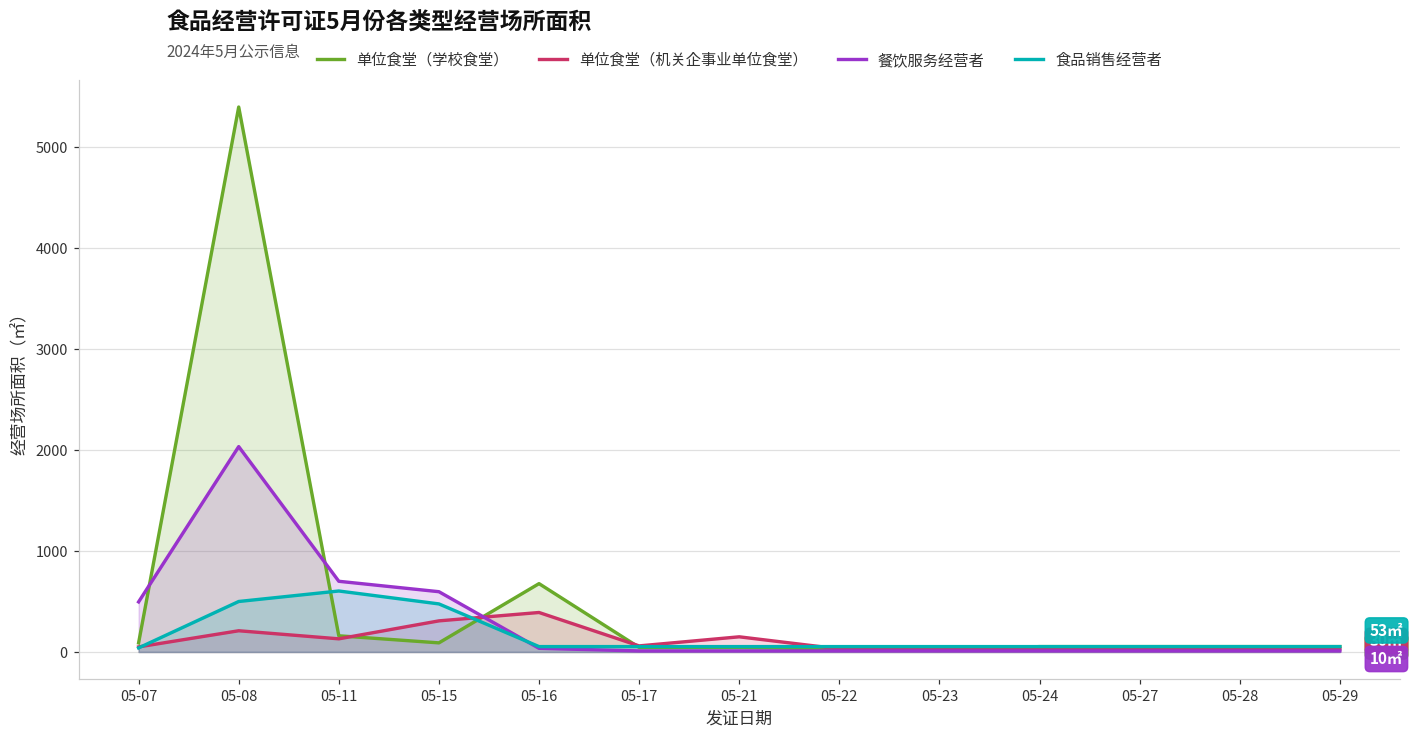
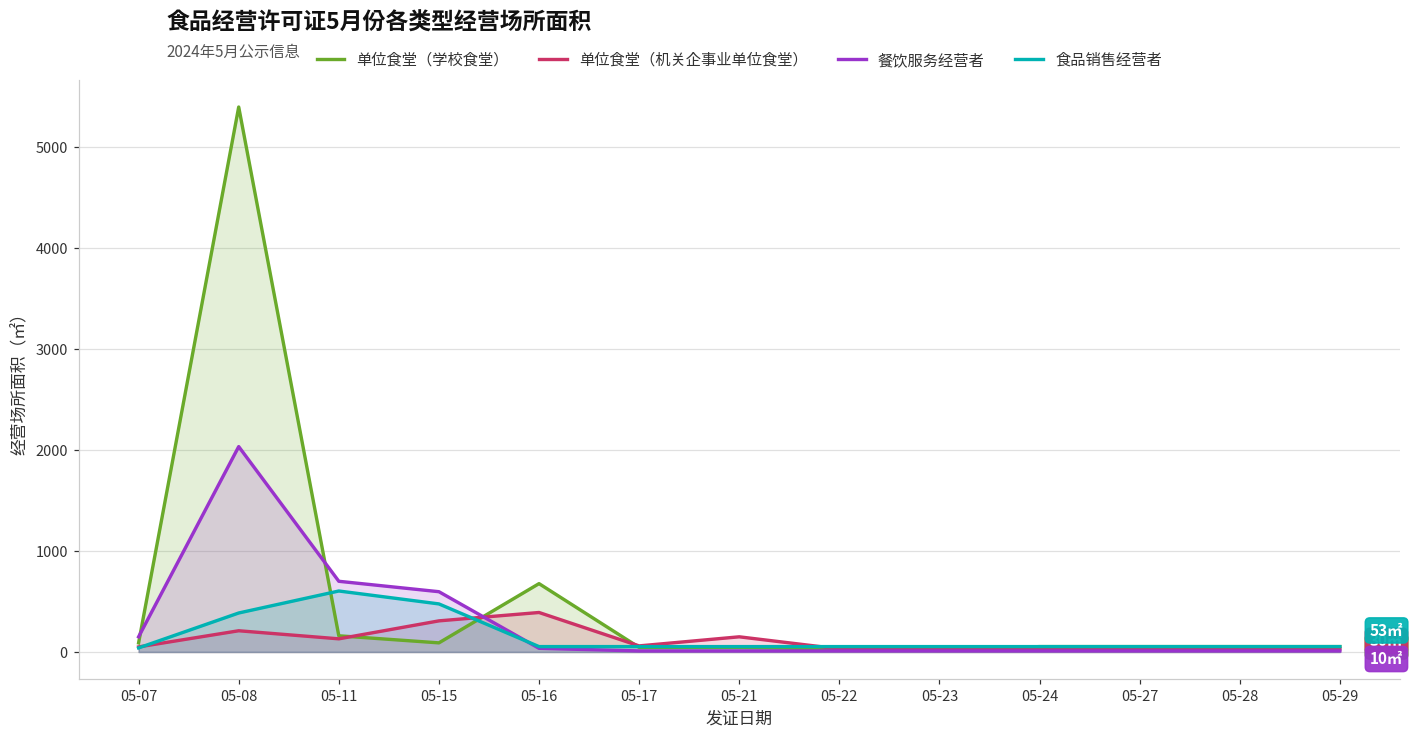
  {
    "单位食堂（学校食堂）": {
      "05-07": 100,
      "05-08": 5400,
      "05-11": 200,
      "05-15": 100,
      "05-16": 700
    },
    "单位食堂（机关企事业单位食堂）": {
      "05-08": 200,
      "05-11": 100,
      "05-15": 300,
      "05-16": 400,
      "05-21": 200
    },
    "餐饮服务经营者": {
-     "05-07": 500,
+     "05-07": 200,
      "05-08": 2000,
      "05-11": 700,
      "05-15": 600,
      "05-17": 0,
      "05-21": 0
    },
    "食品销售经营者": {
-     "05-08": 500,
+     "05-08": 400,
      "05-11": 600,
      "05-15": 500
    }
  }
